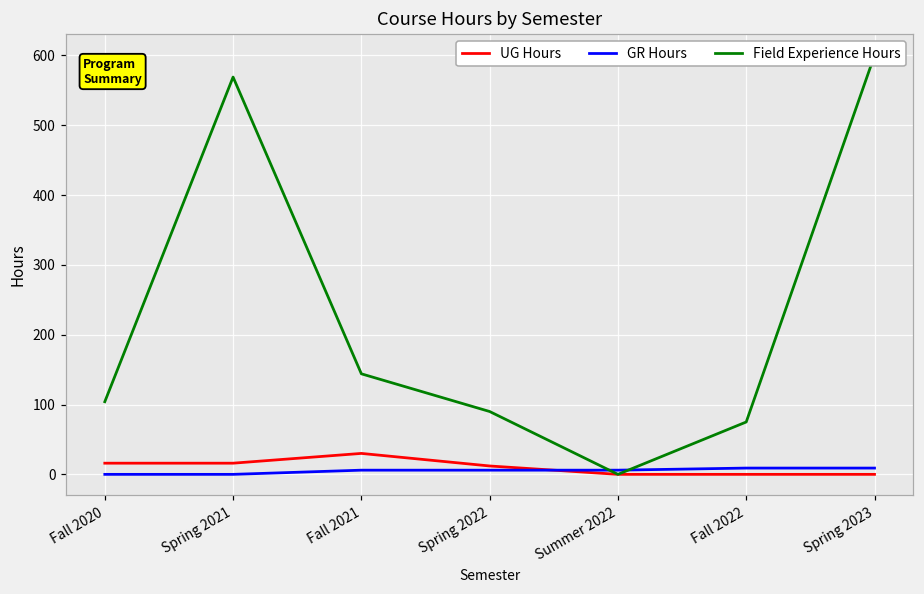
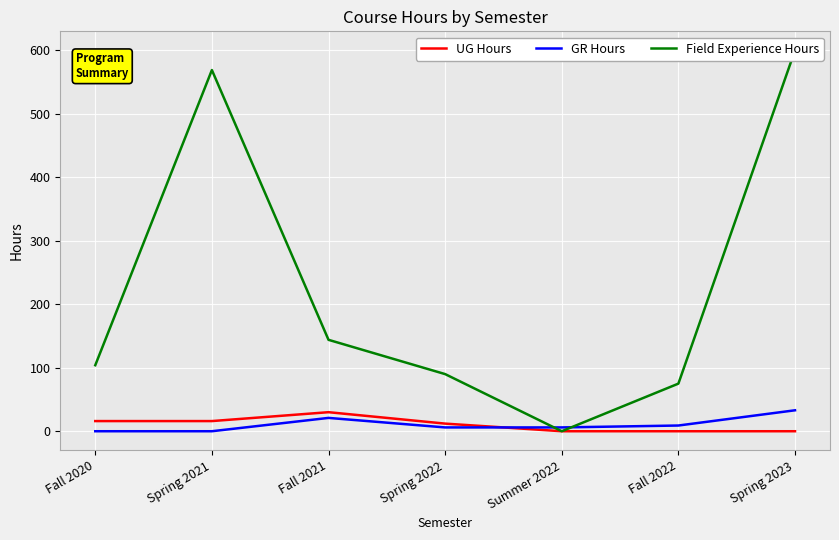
  {
    "UG Hours": {
      "Fall 2020": 20,
      "Spring 2021": 20,
      "Fall 2021": 30,
      "Spring 2022": 10,
      "Fall 2022": 0,
      "Spring 2023": 0
    },
    "GR Hours": {
      "Fall 2020": 0,
      "Spring 2021": 0,
-     "Fall 2021": 10,
+     "Fall 2021": 20,
      "Spring 2022": 10,
      "Summer 2022": 10,
      "Fall 2022": 10,
-     "Spring 2023": 10
+     "Spring 2023": 30
    },
    "Field Experience Hours": {
      "Fall 2020": 100,
      "Spring 2021": 570,
      "Fall 2021": 140,
      "Spring 2022": 90,
      "Fall 2022": 80
    }
  }
